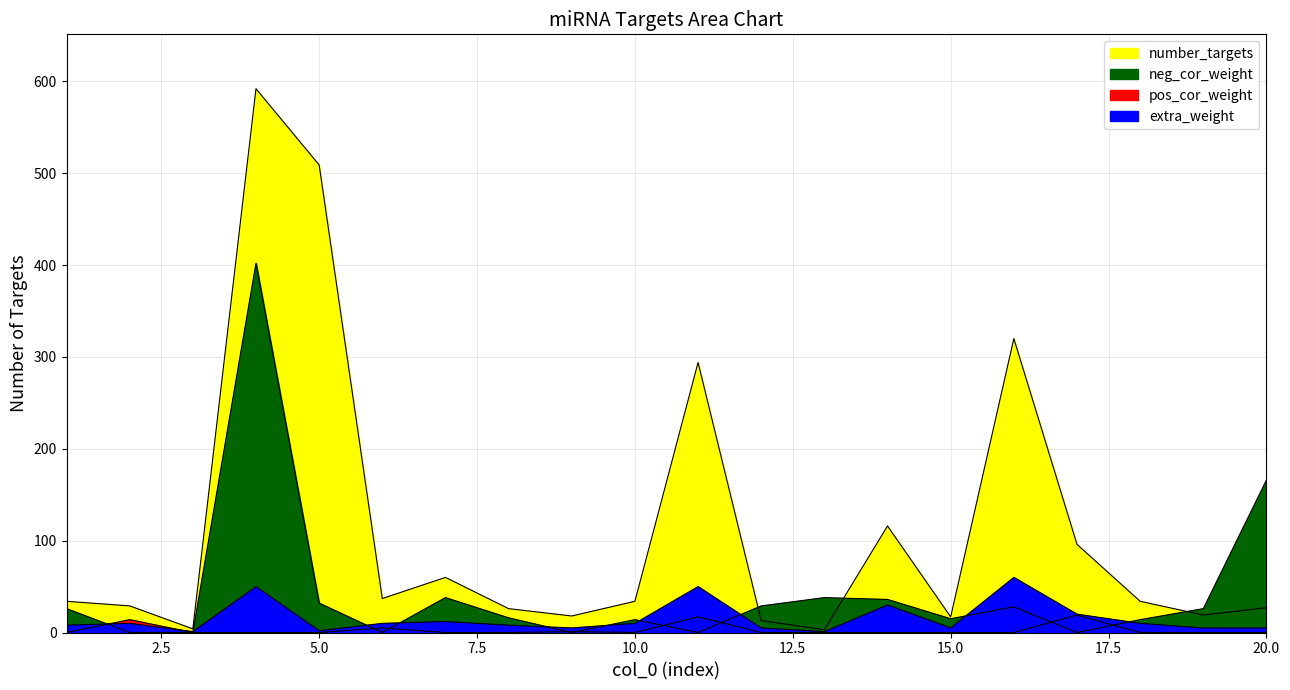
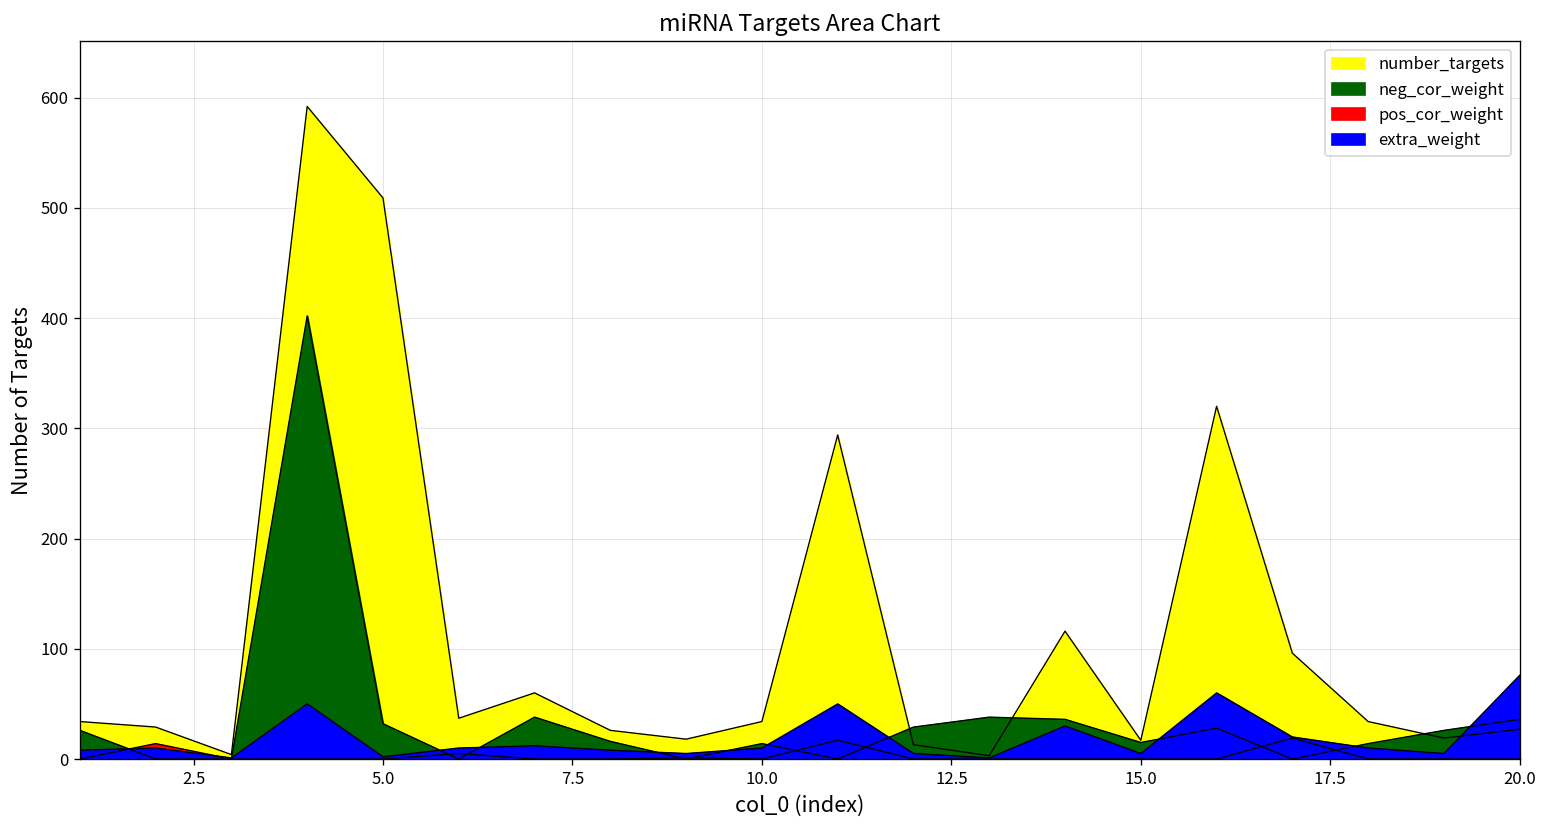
  {
    "number_targets": {
      "5.0": 510,
      "10.0": 30,
      "20.0": 30
    },
    "neg_cor_weight": {
      "5.0": 30,
      "10.0": 10,
-     "20.0": 170
+     "20.0": 40
    },
    "pos_cor_weight": {
      "10.0": 0,
      "15.0": 0,
      "20.0": 0
    },
    "extra_weight": {
      "10.0": 10,
      "15.0": 10,
-     "20.0": 10
+     "20.0": 80
    }
  }
